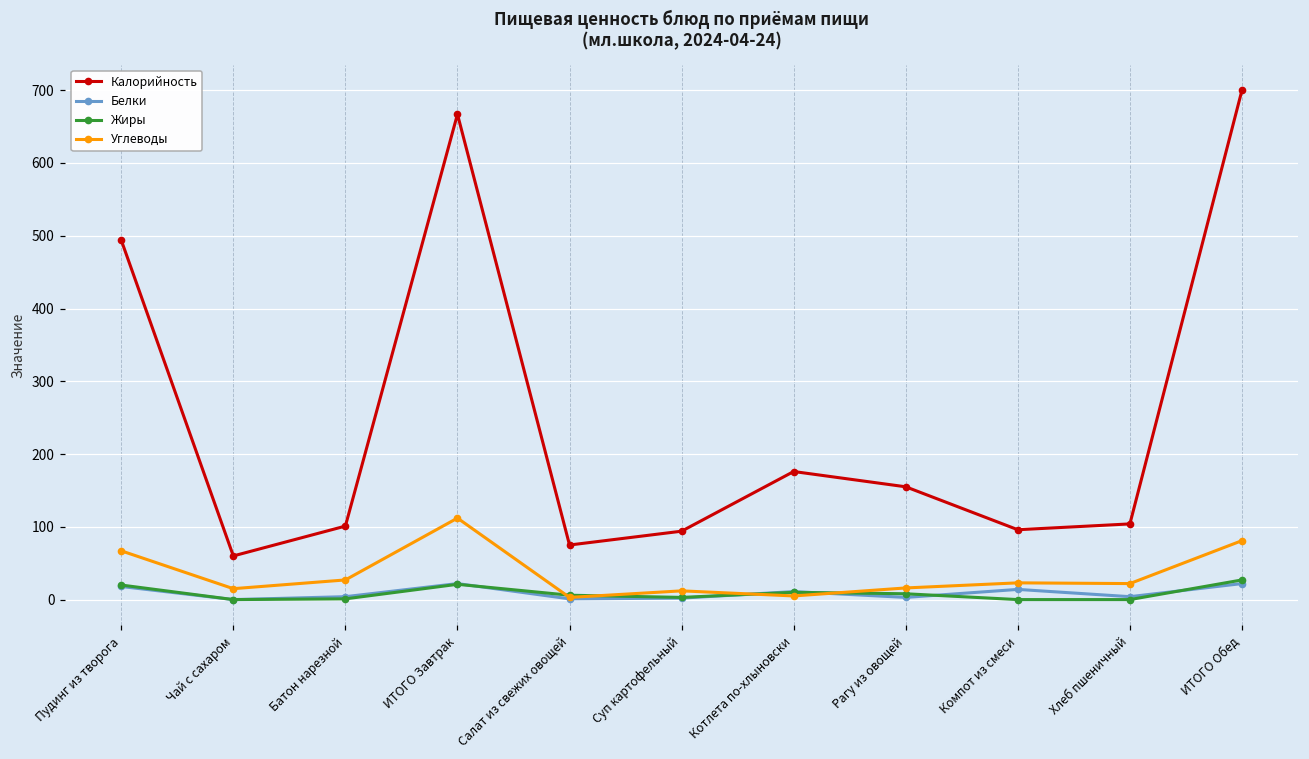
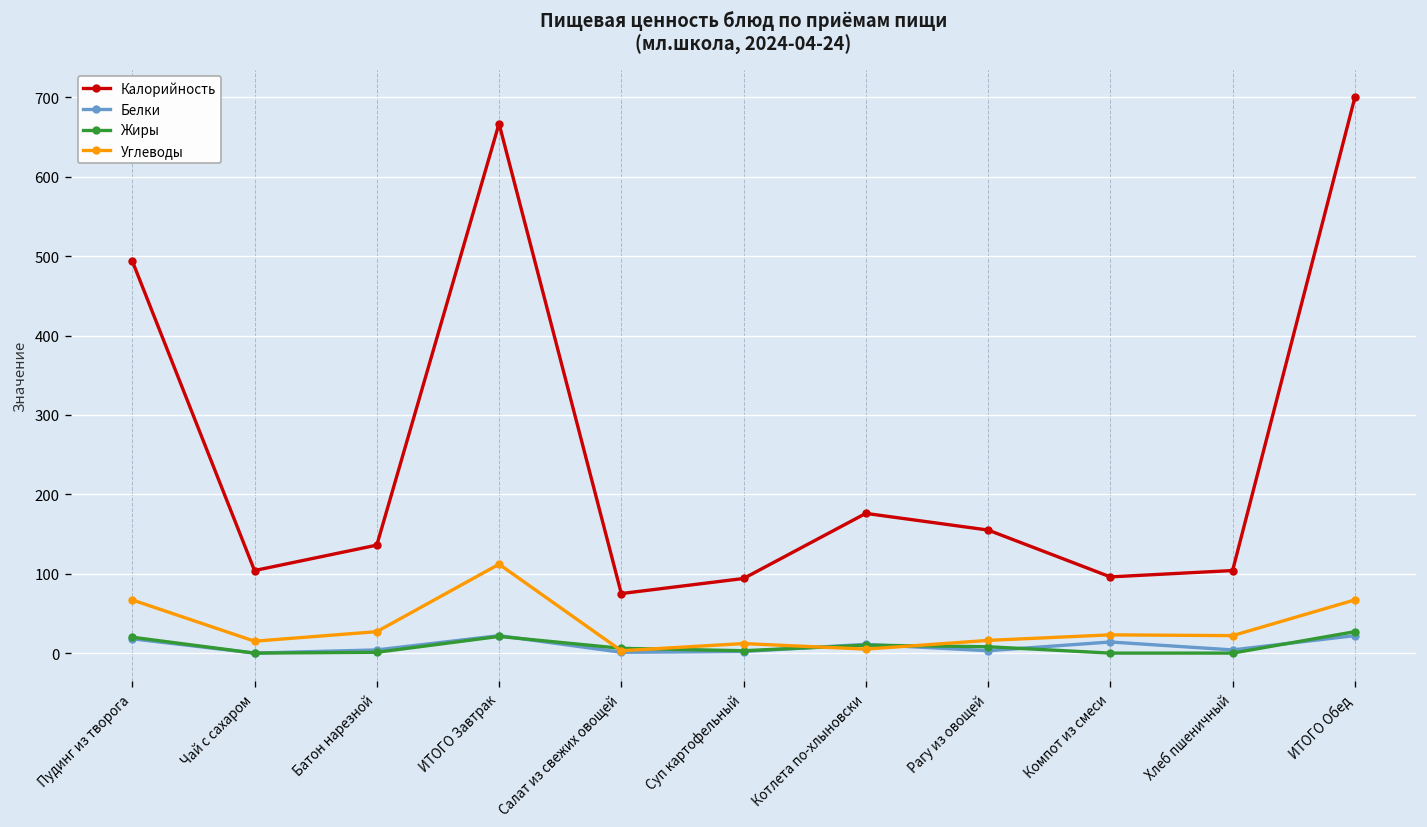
  {
    "Калорийность": {
      "Пудинг из творога": 490,
-     "Чай с сахаром": 60,
-     "Батон нарезной": 100,
+     "Чай с сахаром": 100,
+     "Батон нарезной": 140,
      "ИТОГО Завтрак": 670,
      "Салат из свежих овощей": 80,
      "Суп картофельный": 90,
      "Котлета по-хлыновски": 180,
      "Рагу из овощей": 160,
      "Компот из смеси": 100,
      "Хлеб пшеничный": 100,
      "ИТОГО Обед": 700
    },
    "Белки": {
      "Рагу из овощей": 0,
      "Компот из смеси": 10,
      "Хлеб пшеничный": 0,
      "ИТОГО Обед": 20
    },
    "Жиры": {
      "Рагу из овощей": 10,
      "Компот из смеси": 0,
      "Хлеб пшеничный": 0,
      "ИТОГО Обед": 30
    },
    "Углеводы": {
      "Пудинг из творога": 70,
      "Чай с сахаром": 20,
      "Батон нарезной": 30,
      "ИТОГО Завтрак": 110,
      "Суп картофельный": 10,
      "Котлета по-хлыновски": 10,
      "Рагу из овощей": 20,
      "Компот из смеси": 20,
      "Хлеб пшеничный": 20,
-     "ИТОГО Обед": 80
+     "ИТОГО Обед": 70
    }
  }
